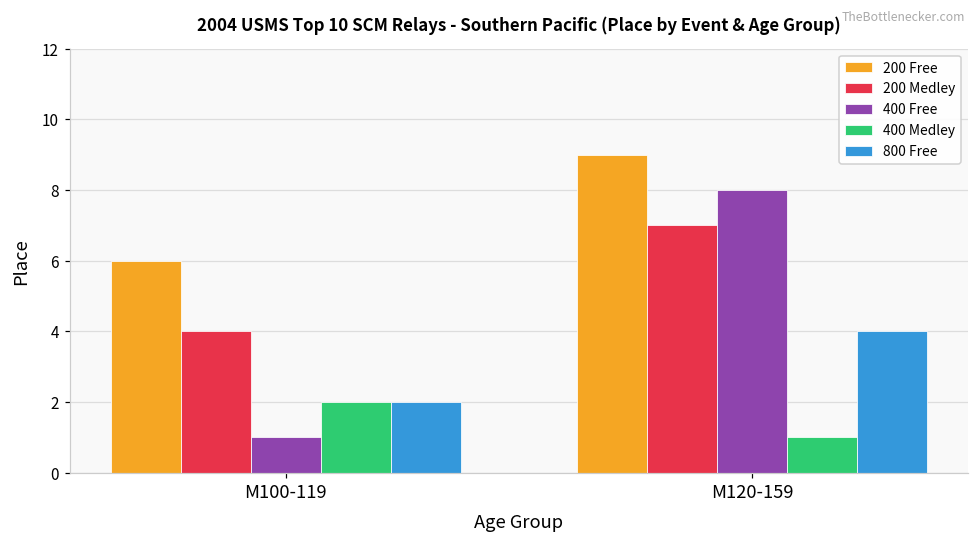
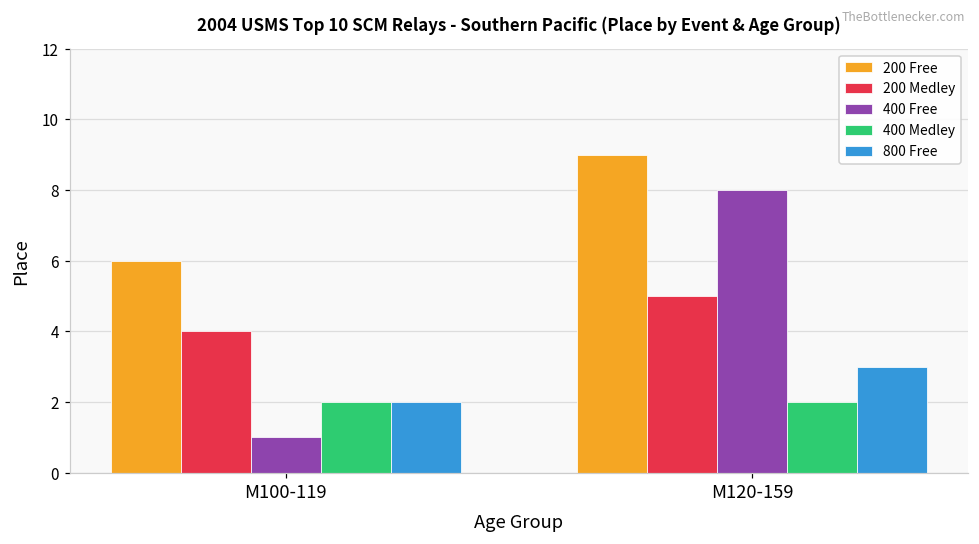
  {
    "200 Free": {
      "M100-119": 6,
      "M120-159": 9
    },
    "200 Medley": {
      "M100-119": 4,
-     "M120-159": 7
+     "M120-159": 5
    },
    "400 Free": {
      "M100-119": 1,
      "M120-159": 8
    },
    "400 Medley": {
      "M100-119": 2,
-     "M120-159": 1
+     "M120-159": 2
    },
    "800 Free": {
      "M100-119": 2,
-     "M120-159": 4
+     "M120-159": 3
    }
  }
